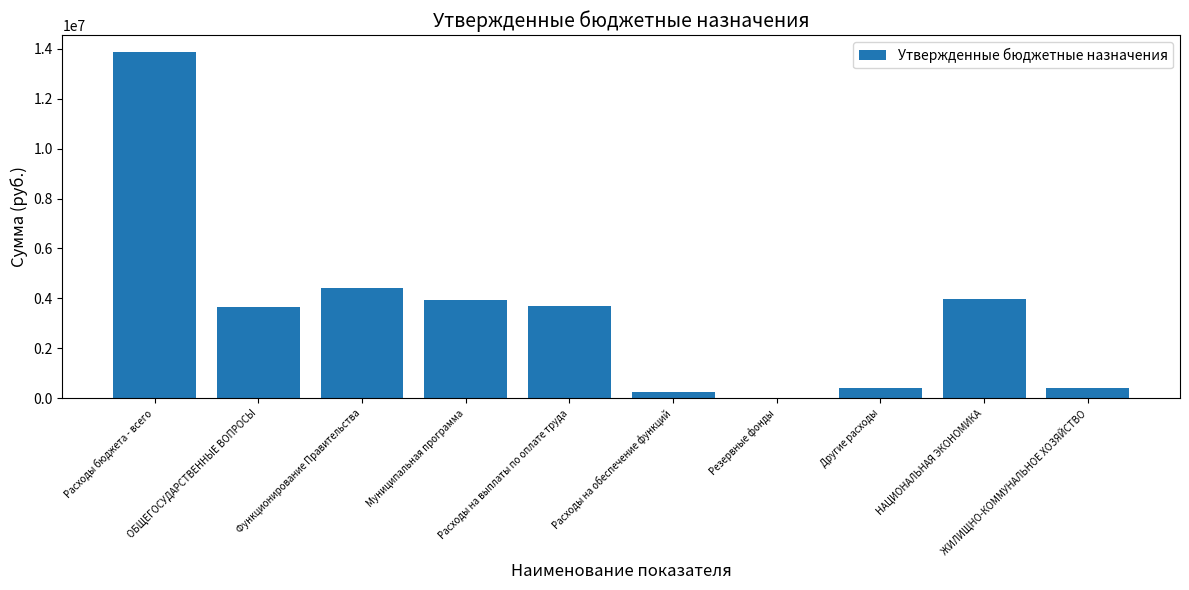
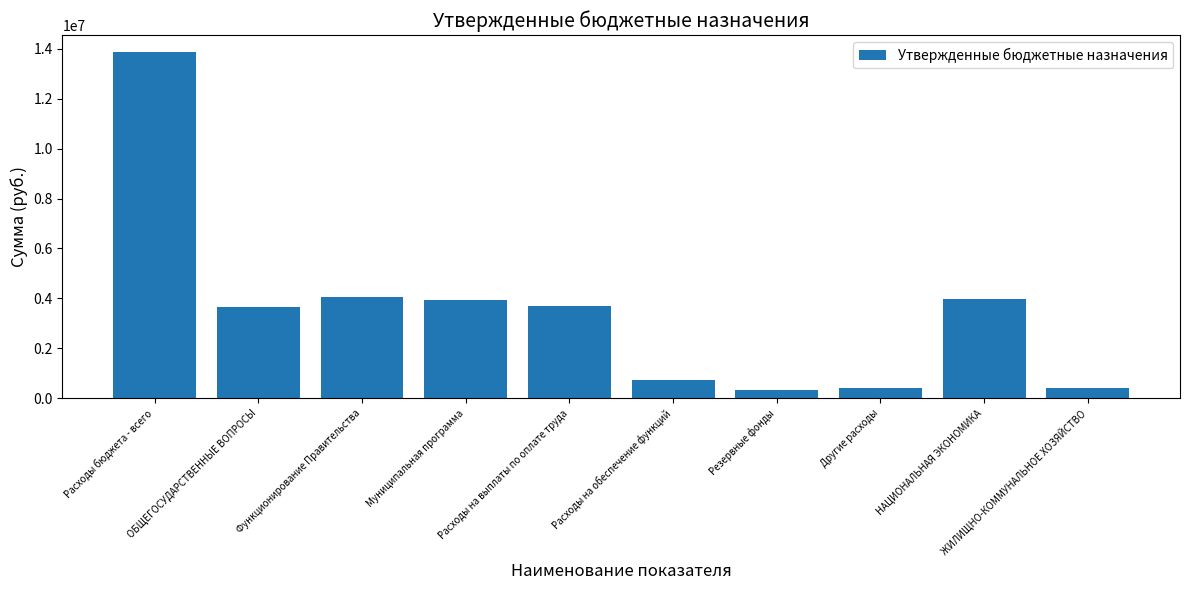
  {
    "Расходы бюджета - всего": 13800000,
    "ОБЩЕГОСУДАРСТВЕННЫЕ ВОПРОСЫ": 3700000,
-   "Функционирование Правительства": 4400000,
+   "Функционирование Правительства": 4100000,
    "Муниципальная программа": 3900000,
    "Расходы на выплаты по оплате труда": 3700000,
-   "Расходы на обеспечение функций": 300000,
-   "Резервные фонды": 0,
+   "Расходы на обеспечение функций": 700000,
+   "Резервные фонды": 400000,
    "Другие расходы": 400000,
    "НАЦИОНАЛЬНАЯ ЭКОНОМИКА": 4000000,
    "ЖИЛИЩНО-КОММУНАЛЬНОЕ ХОЗЯЙСТВО": 400000
  }
